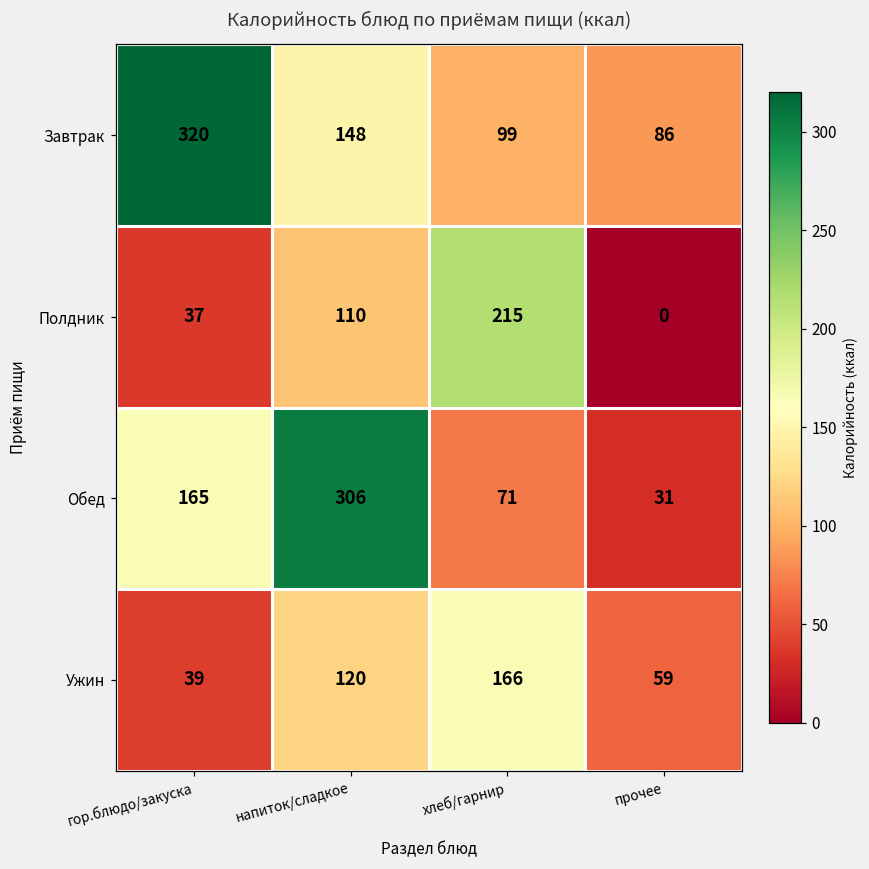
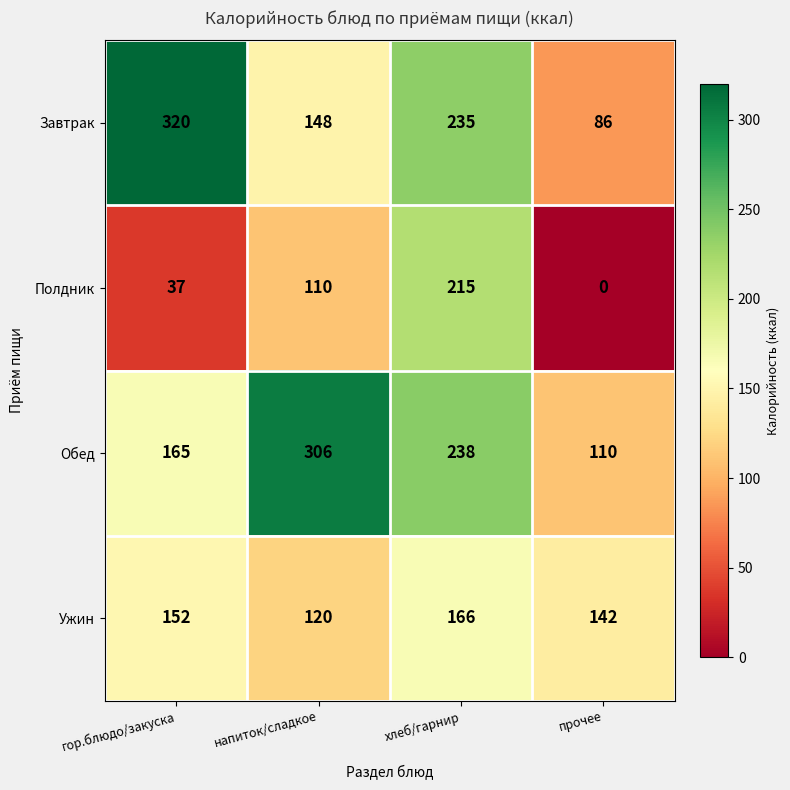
  {
    "Завтрак": {
      "гор.блюдо/закуска": 320,
      "напиток/сладкое": 148,
-     "хлеб/гарнир": 99,
+     "хлеб/гарнир": 235,
      "прочее": 86
    },
    "Полдник": {
      "гор.блюдо/закуска": 37,
      "напиток/сладкое": 110,
      "хлеб/гарнир": 215,
      "прочее": 0
    },
    "Обед": {
      "гор.блюдо/закуска": 165,
      "напиток/сладкое": 306,
-     "хлеб/гарнир": 71,
-     "прочее": 31
+     "хлеб/гарнир": 238,
+     "прочее": 110
    },
    "Ужин": {
-     "гор.блюдо/закуска": 39,
+     "гор.блюдо/закуска": 152,
      "напиток/сладкое": 120,
      "хлеб/гарнир": 166,
-     "прочее": 59
+     "прочее": 142
    }
  }
